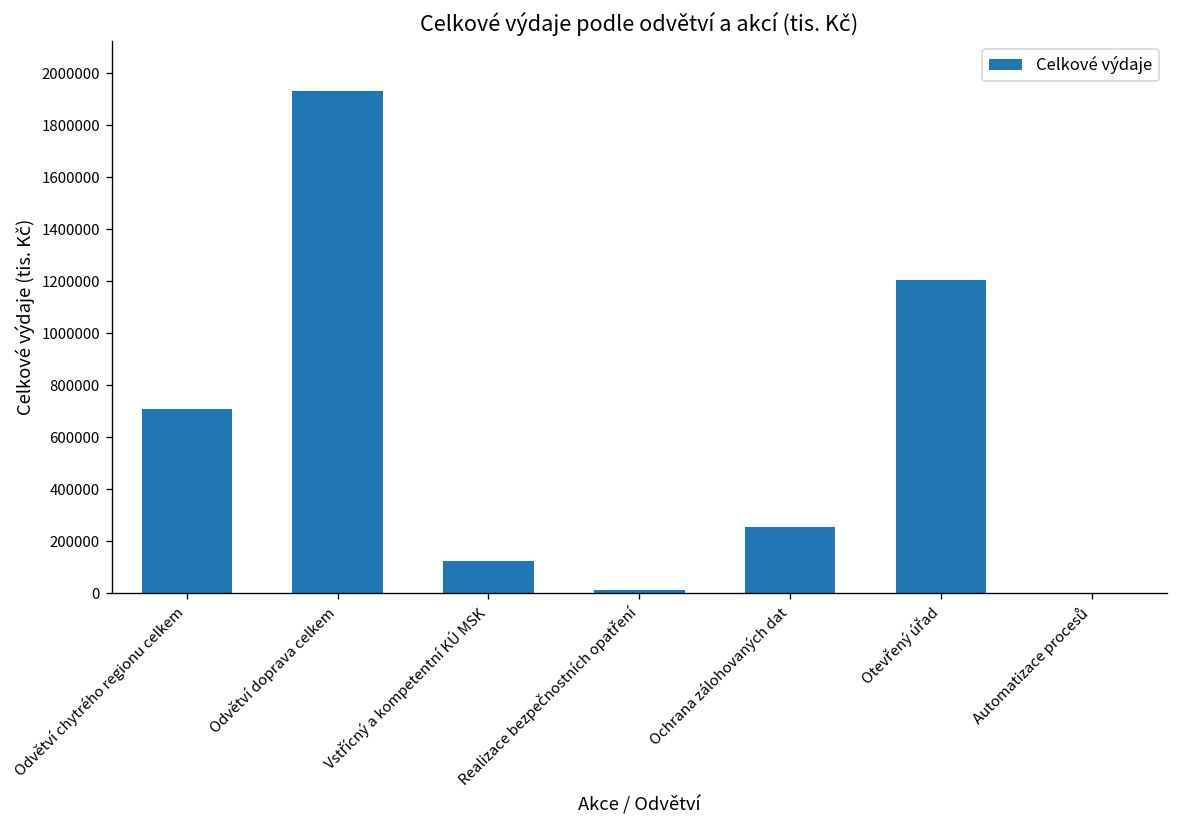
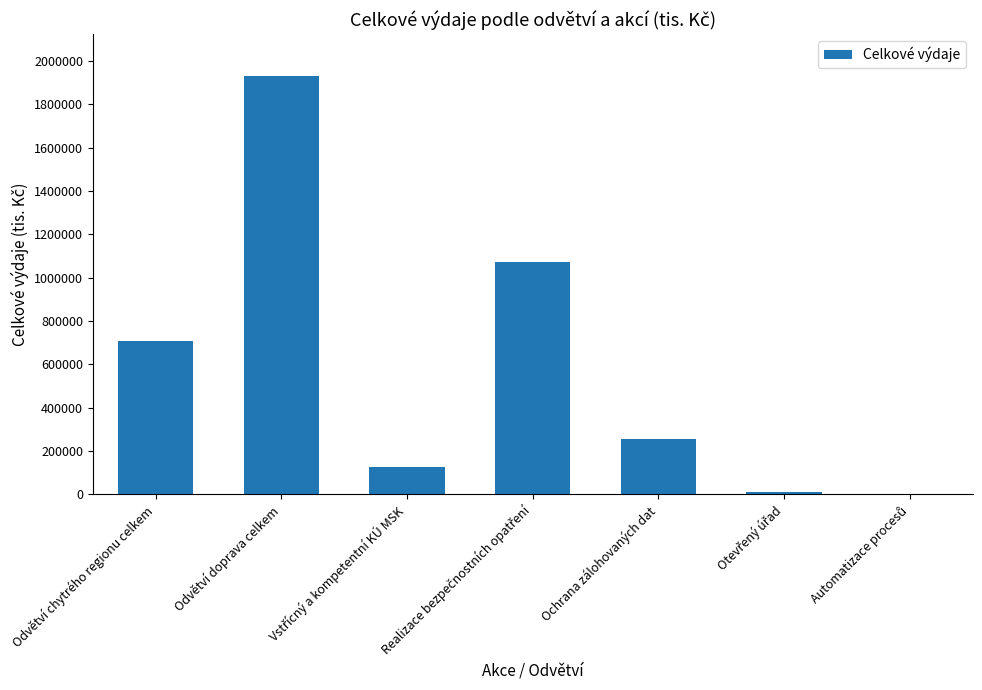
  {
    "Odvětví chytrého regionu celkem": 710000,
    "Odvětví doprava celkem": 1930000,
    "Vstřícný a kompetentní KÚ MSK": 120000,
-   "Realizace bezpečnostních opatření": 10000,
+   "Realizace bezpečnostních opatření": 1070000,
    "Ochrana zálohovaných dat": 250000,
-   "Otevřený úřad": 1200000
+   "Otevřený úřad": 10000
  }
